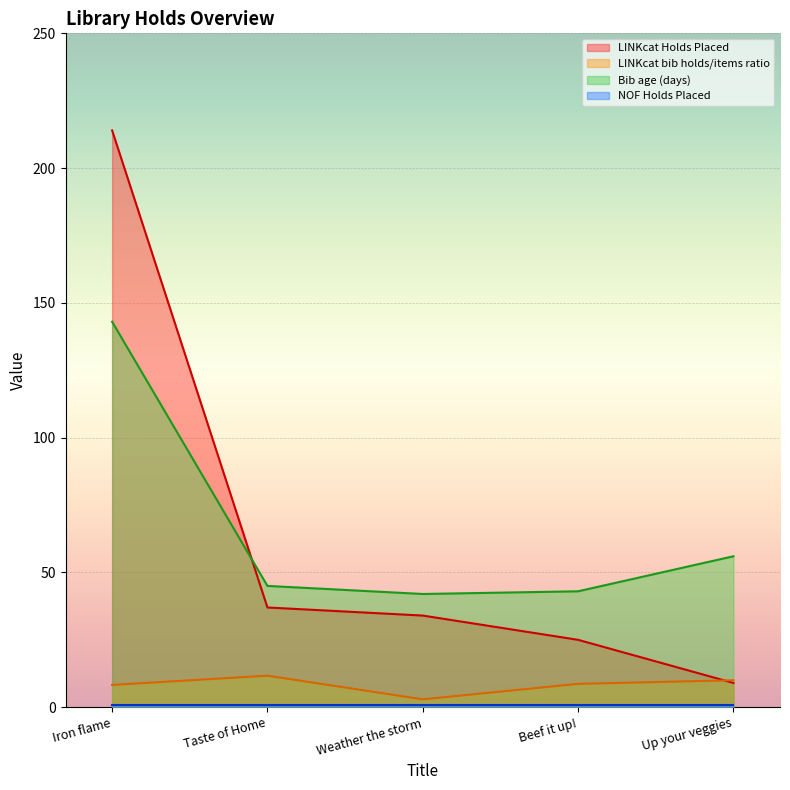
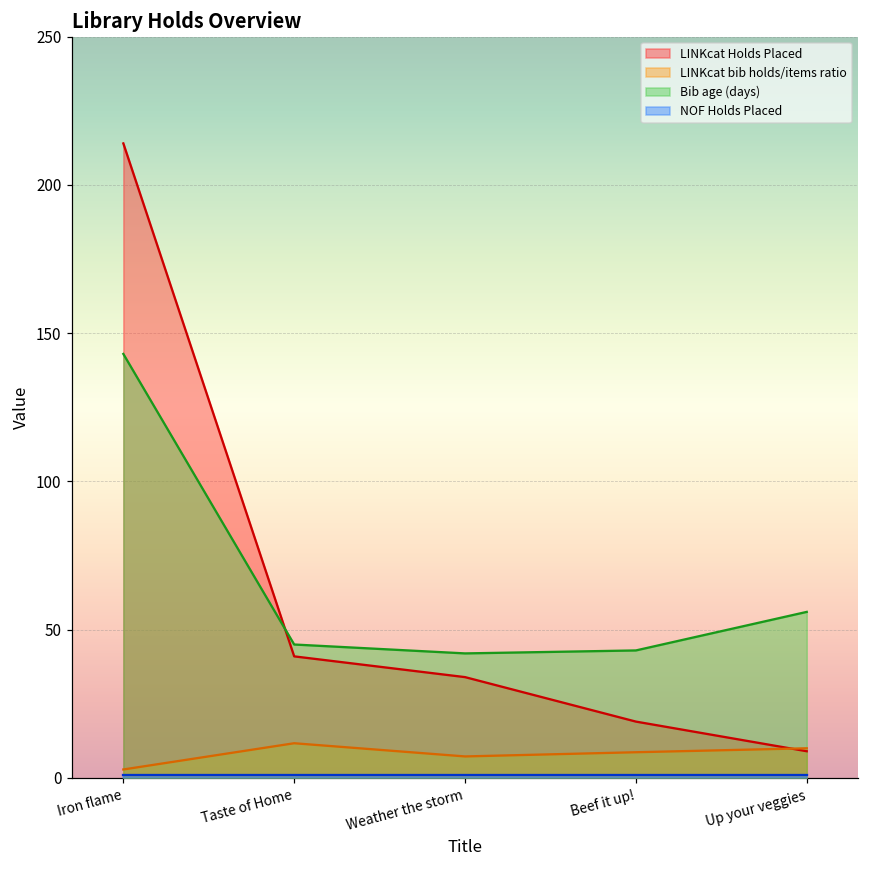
  {
    "LINKcat Holds Placed": {
      "Iron flame": 214,
-     "Taste of Home": 37,
+     "Taste of Home": 41,
      "Weather the storm": 34,
-     "Beef it up!": 25,
+     "Beef it up!": 19,
      "Up your veggies": 9
    },
    "LINKcat bib holds/items ratio": {
-     "Iron flame": 8,
+     "Iron flame": 3,
      "Taste of Home": 12,
-     "Weather the storm": 3,
+     "Weather the storm": 7,
      "Beef it up!": 9,
      "Up your veggies": 10
    },
    "Bib age (days)": {
      "Iron flame": 143,
      "Taste of Home": 45,
      "Weather the storm": 42,
      "Beef it up!": 43,
      "Up your veggies": 56
    },
    "NOF Holds Placed": {
      "Iron flame": 1,
      "Taste of Home": 1,
      "Weather the storm": 1,
      "Beef it up!": 1,
      "Up your veggies": 1
    }
  }
